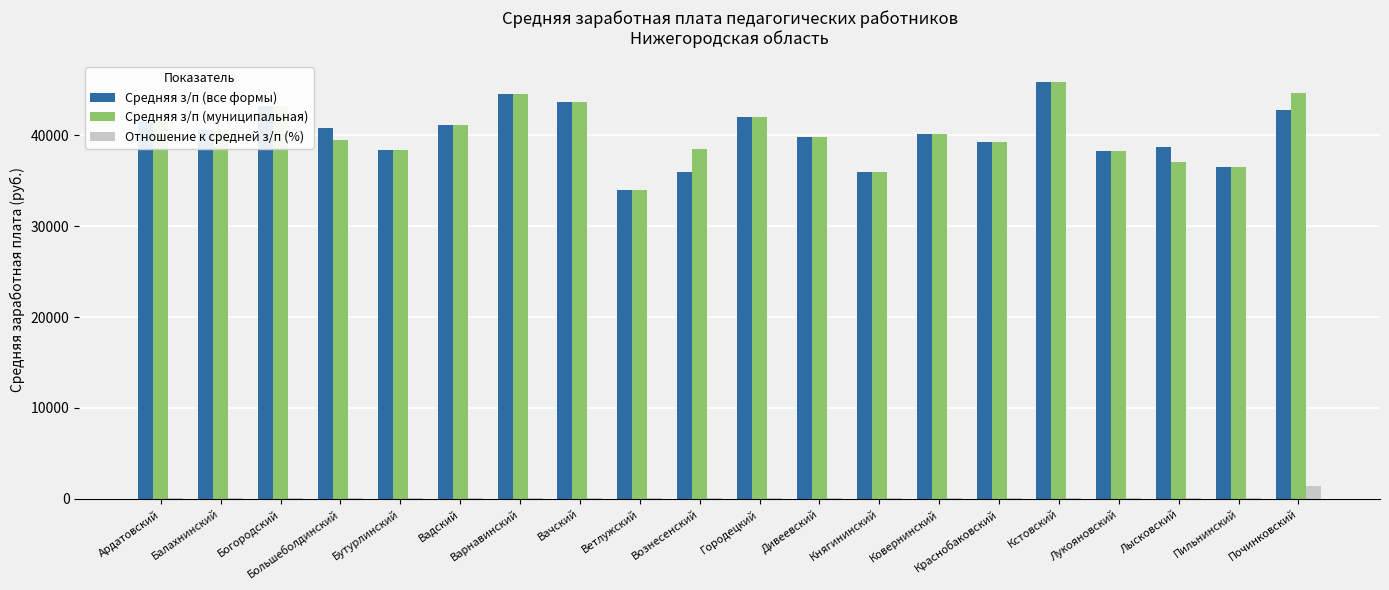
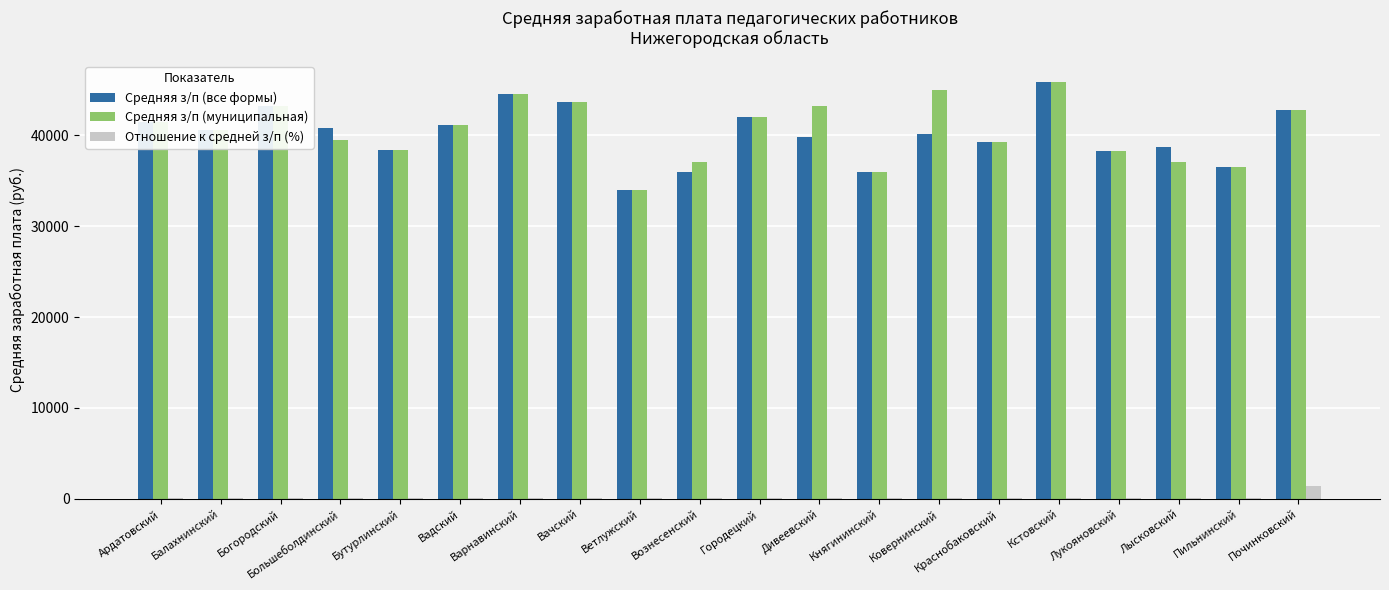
  {
    "Средняя з/п (все формы)": {
      "Большеболдинский": 41000,
      "Бутурлинский": 38000,
      "Вадский": 41000,
      "Варнавинский": 45000,
      "Вачский": 44000,
      "Ветлужский": 34000,
      "Вознесенский": 36000,
      "Городецкий": 42000,
      "Дивеевский": 40000,
      "Княгининский": 36000,
      "Ковернинский": 40000,
      "Краснобаковский": 39000,
      "Кстовский": 46000,
      "Лукояновский": 38000,
      "Лысковский": 39000,
      "Пильнинский": 37000,
      "Починковский": 43000
    },
    "Средняя з/п (муниципальная)": {
      "Большеболдинский": 39000,
      "Бутурлинский": 38000,
      "Вадский": 41000,
      "Варнавинский": 45000,
      "Вачский": 44000,
      "Ветлужский": 34000,
-     "Вознесенский": 38000,
+     "Вознесенский": 37000,
      "Городецкий": 42000,
-     "Дивеевский": 40000,
+     "Дивеевский": 43000,
      "Княгининский": 36000,
-     "Ковернинский": 40000,
+     "Ковернинский": 45000,
      "Краснобаковский": 39000,
      "Кстовский": 46000,
      "Лукояновский": 38000,
      "Лысковский": 37000,
      "Пильнинский": 37000,
-     "Починковский": 45000
+     "Починковский": 43000
    },
    "Отношение к средней з/п (%)": {
      "Починковский": 1000
    }
  }
